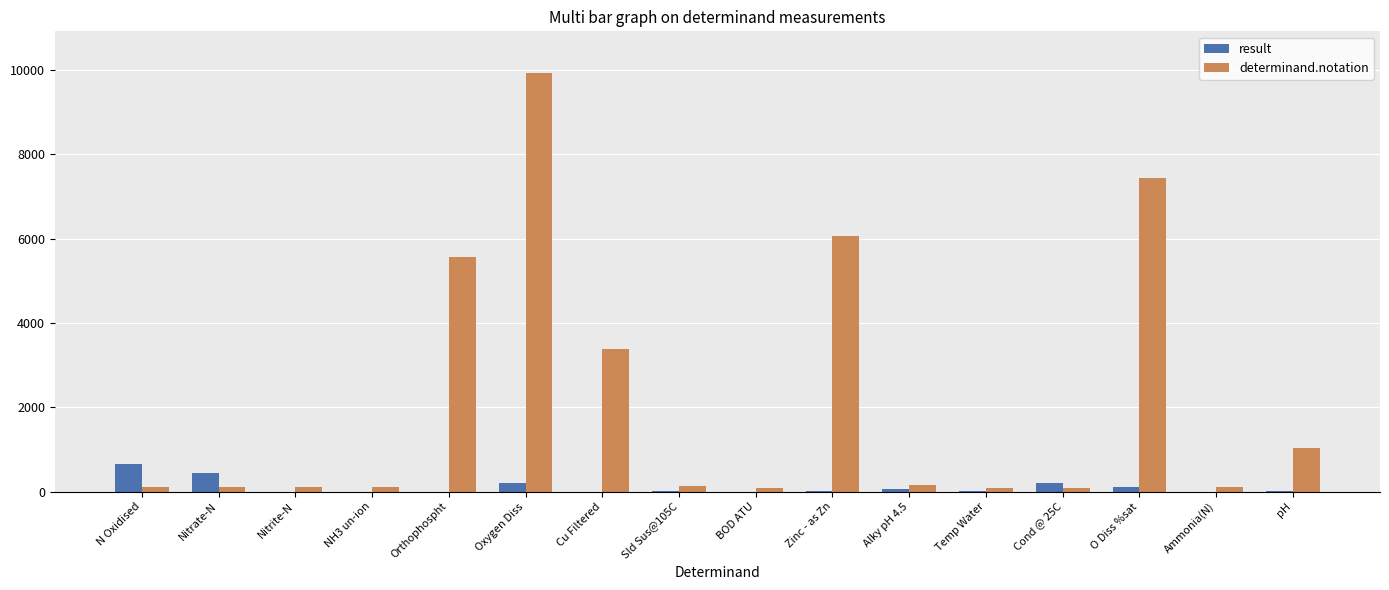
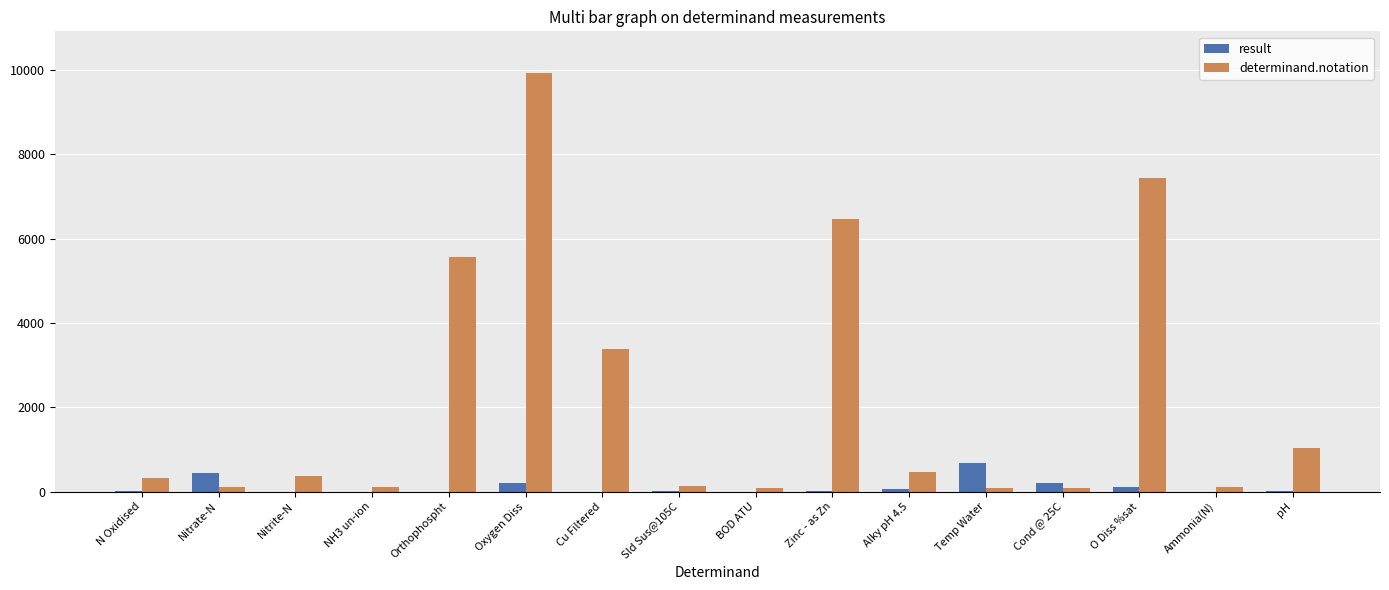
  {
    "result": {
-     "N Oxidised": 700,
+     "N Oxidised": 0,
      "Nitrate-N": 400,
      "Oxygen Diss": 200,
      "Alky pH 4.5": 100,
-     "Temp Water": 0,
+     "Temp Water": 700,
      "Cond @ 25C": 200,
      "O Diss %sat": 100
    },
    "determinand.notation": {
-     "N Oxidised": 100,
+     "N Oxidised": 300,
      "Nitrate-N": 100,
-     "Nitrite-N": 100,
+     "Nitrite-N": 400,
      "NH3 un-ion": 100,
      "Orthophospht": 5600,
      "Oxygen Diss": 9900,
      "Cu Filtered": 3400,
      "Sld Sus@105C": 100,
      "BOD ATU": 100,
-     "Zinc - as Zn": 6100,
-     "Alky pH 4.5": 200,
+     "Zinc - as Zn": 6500,
+     "Alky pH 4.5": 500,
      "Temp Water": 100,
      "Cond @ 25C": 100,
      "O Diss %sat": 7400,
      "Ammonia(N)": 100,
      "pH": 1000
    }
  }
